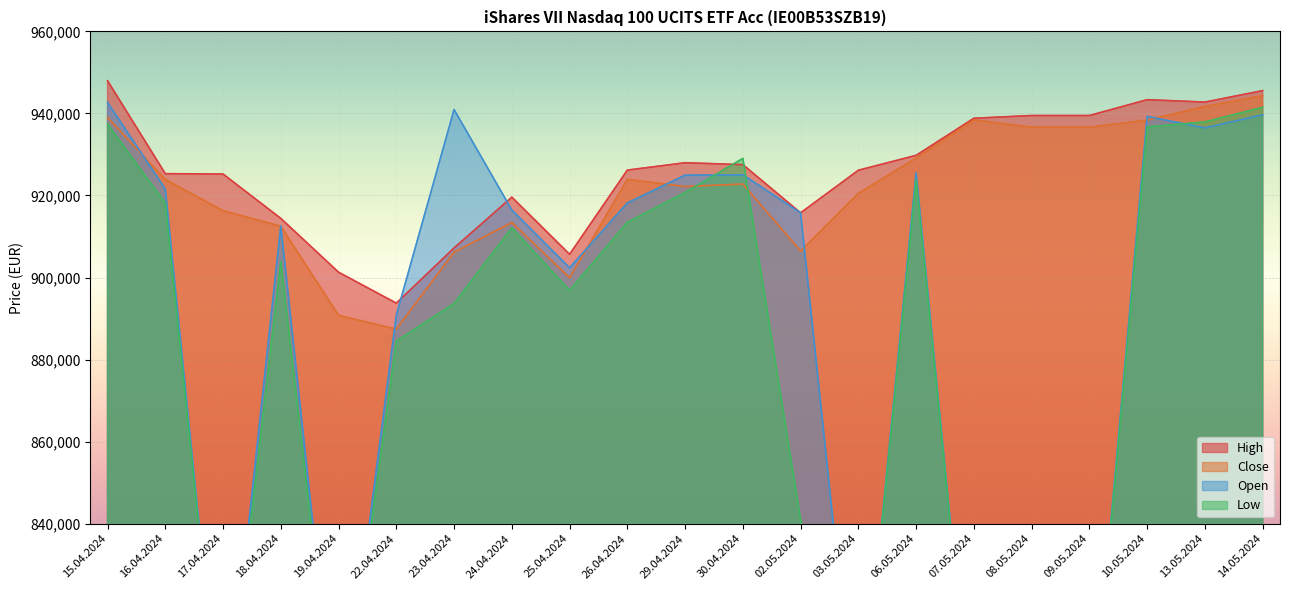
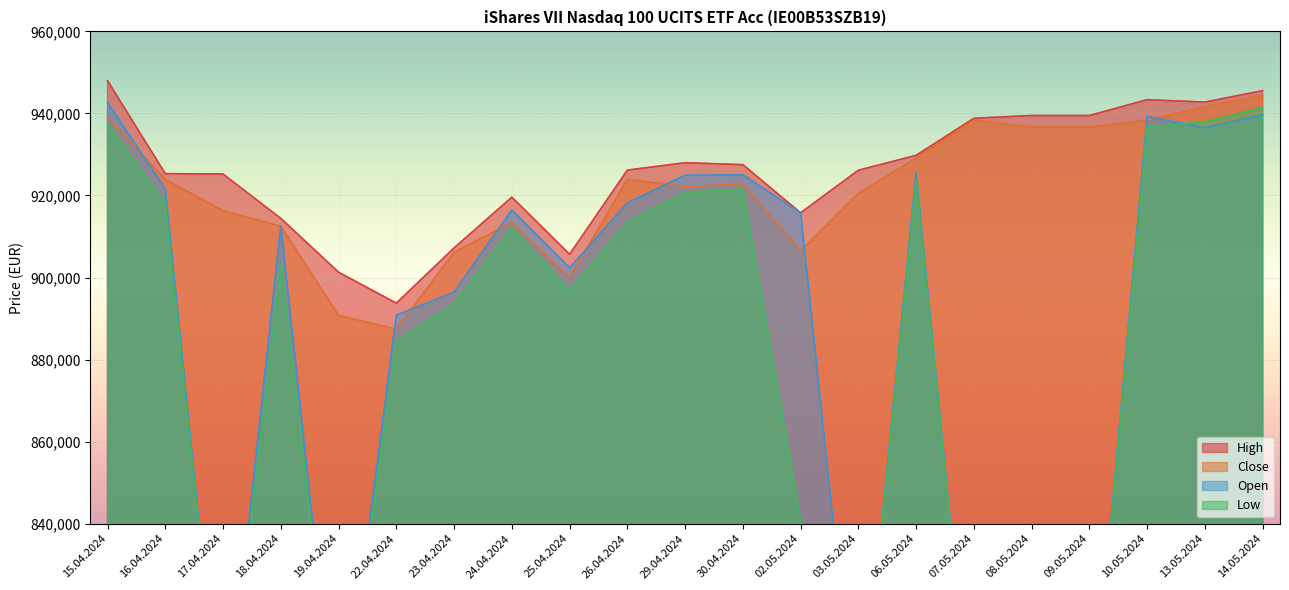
  {
    "Open": {
      "15.04.2024": "943,000",
      "16.04.2024": "922,000",
      "22.04.2024": "891,000",
-     "23.04.2024": "941,000",
+     "23.04.2024": "896,000",
      "24.04.2024": "916,000",
      "25.04.2024": "902,000",
      "26.04.2024": "918,000",
      "29.04.2024": "925,000",
      "30.04.2024": "925,000",
      "06.05.2024": "926,000",
      "10.05.2024": "939,000",
      "13.05.2024": "936,000",
      "14.05.2024": "940,000"
    },
    "Low": {
      "15.04.2024": "937,000",
      "16.04.2024": "918,000",
      "18.04.2024": "904,000",
      "22.04.2024": "884,000",
      "23.04.2024": "894,000",
      "24.04.2024": "912,000",
      "25.04.2024": "897,000",
      "26.04.2024": "913,000",
      "29.04.2024": "921,000",
-     "30.04.2024": "929,000",
+     "30.04.2024": "922,000",
      "02.05.2024": "841,000",
      "06.05.2024": "924,000",
      "10.05.2024": "937,000",
      "13.05.2024": "938,000",
      "14.05.2024": "941,000"
    }
  }
